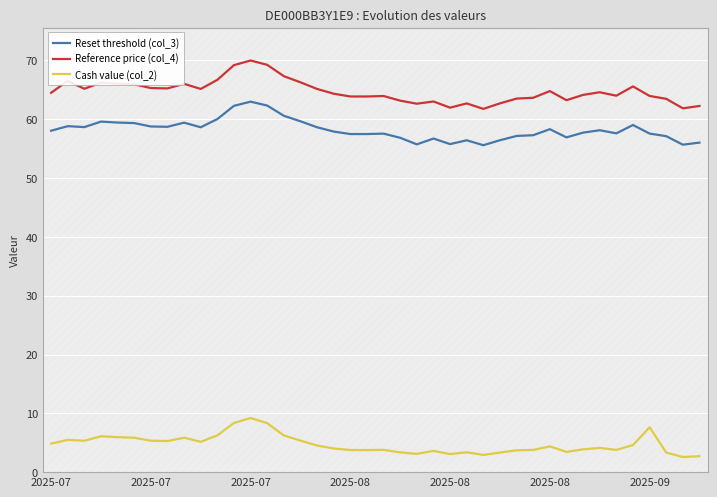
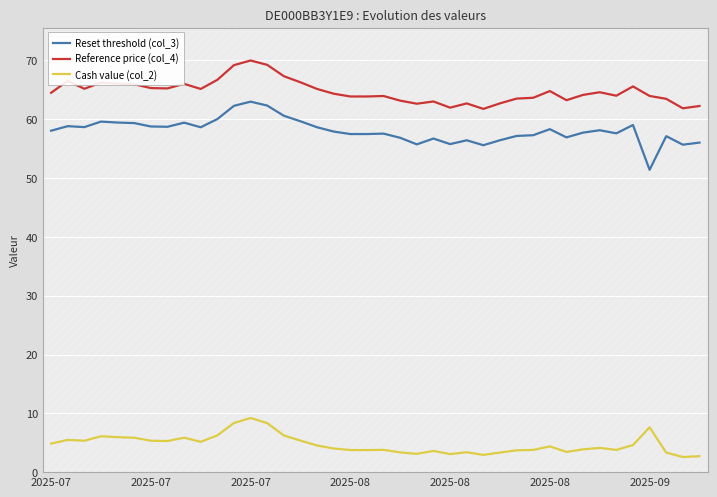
  {
    "Reset threshold (col_3)": {
-     "2025-09": 58
+     "2025-09": 51
    },
    "Reference price (col_4)": {
      "2025-09": 64
    },
    "Cash value (col_2)": {
      "2025-09": 8
    }
  }
